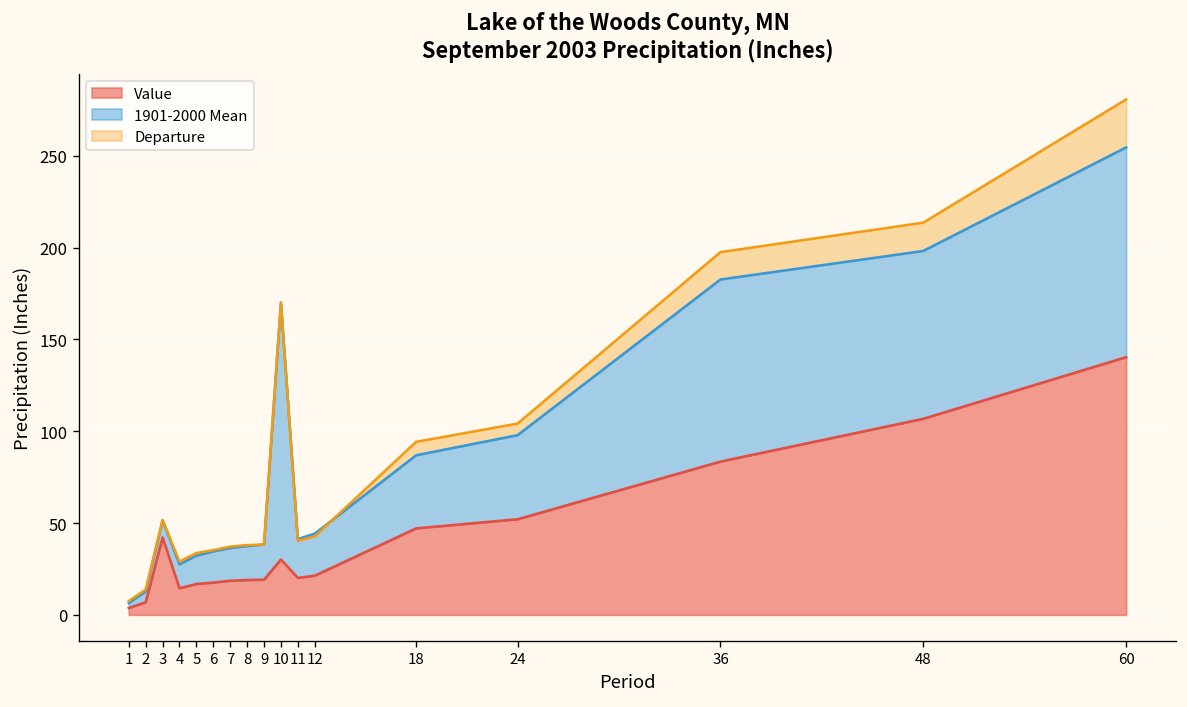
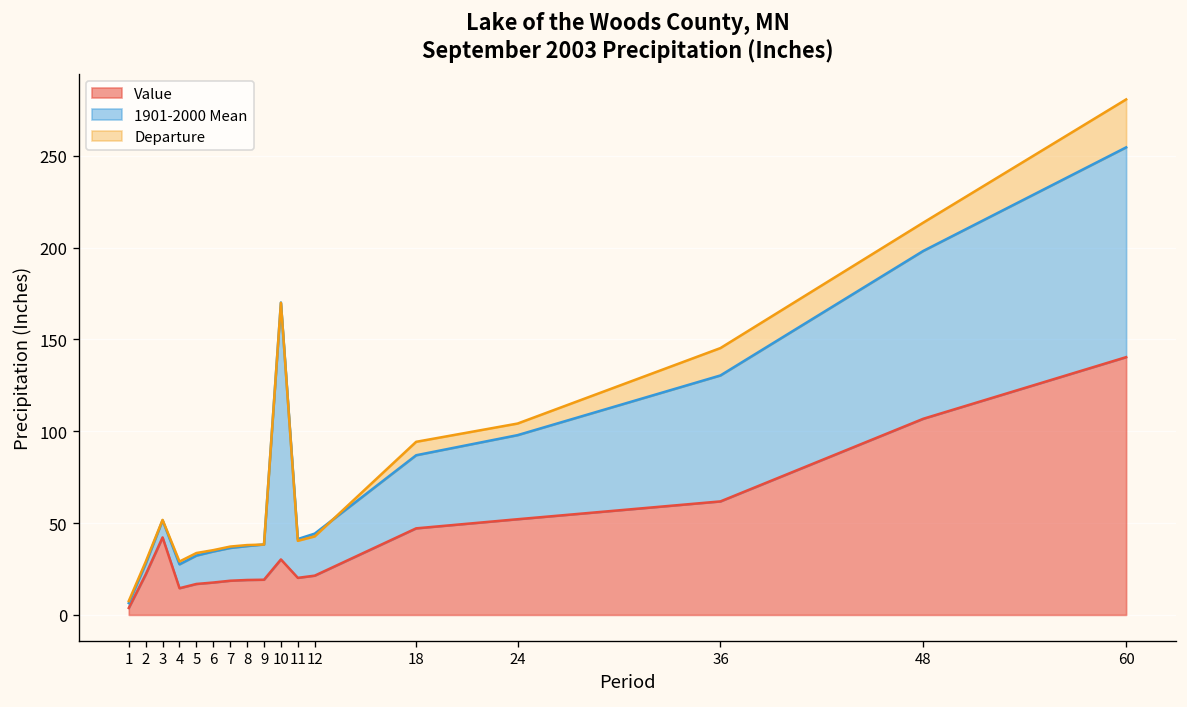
  {
    "Value": {
      "1": 4,
-     "2": 7,
+     "2": 22,
      "3": 42,
      "4": 15,
      "5": 17,
      "6": 18,
      "7": 19,
      "8": 19,
      "9": 19,
      "10": 30,
      "11": 20,
      "12": 21,
      "18": 47,
      "24": 52,
-     "36": 83,
+     "36": 62,
      "48": 107,
      "60": 140
    },
    "1901-2000 Mean": {
      "18": 40,
      "24": 46,
-     "36": 99,
+     "36": 69,
      "48": 91,
      "60": 114
    }
  }
